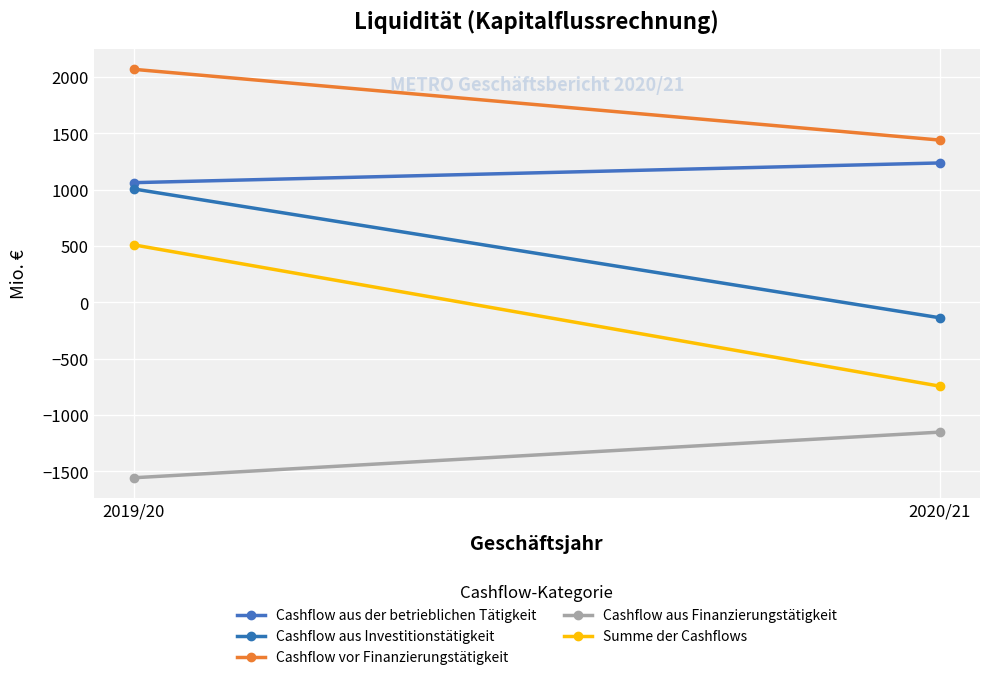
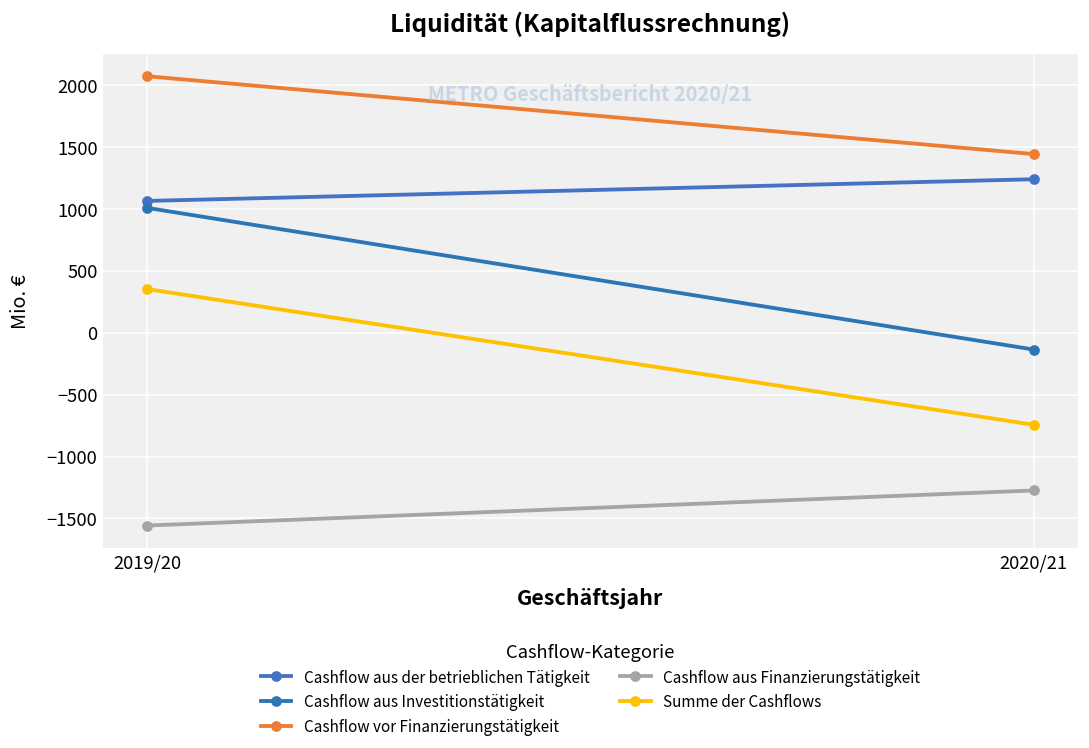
  {
    "Cashflow vor Finanzierungstätigkeit": {
      "2019/20": 2070,
      "2020/21": 1440
    },
    "Cashflow aus Finanzierungstätigkeit": {
      "2019/20": -1560,
-     "2020/21": -1150
+     "2020/21": -1270
    },
    "Summe der Cashflows": {
-     "2019/20": 510,
+     "2019/20": 350,
      "2020/21": -740
    }
  }
